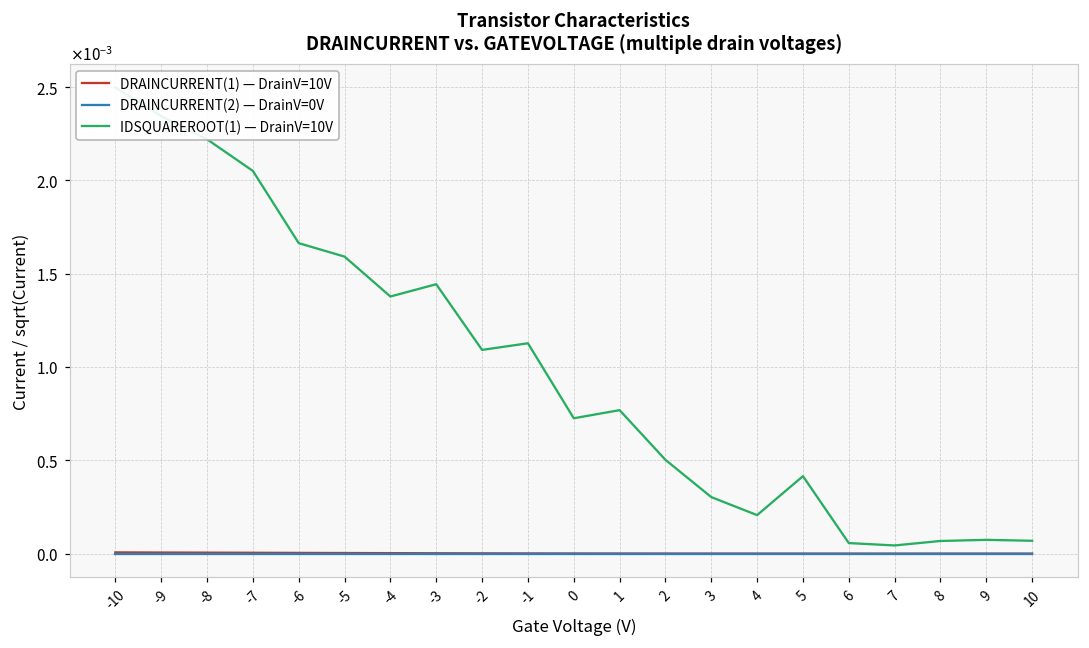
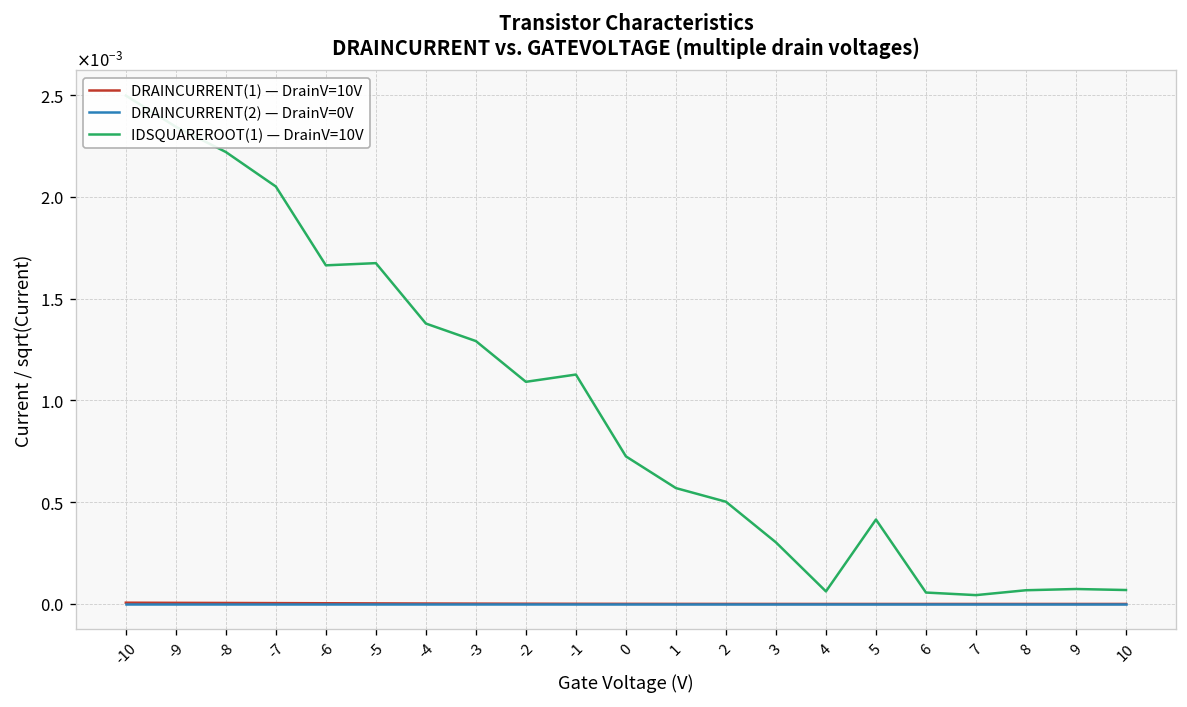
  {
    "IDSQUAREROOT(1) — DrainV=10V": {
      "-8": 0.00222,
      "-7": 0.00205,
      "-6": 0.00166,
-     "-5": 0.00159,
+     "-5": 0.00167,
      "-4": 0.00138,
-     "-3": 0.00144,
+     "-3": 0.00129,
      "-2": 0.00109,
      "-1": 0.00113,
      "0": 0.00073,
-     "1": 0.00077,
+     "1": 0.00057,
      "2": 0.00050,
      "3": 0.00030,
-     "4": 0.00021,
+     "4": 0.00006,
      "5": 0.00041,
      "6": 0.00006,
      "7": 0.00004,
      "8": 0.00007,
      "9": 0.00007,
      "10": 0.00007
    }
  }
